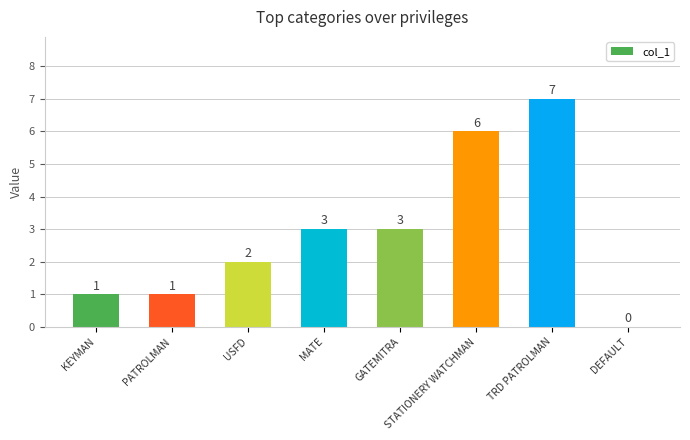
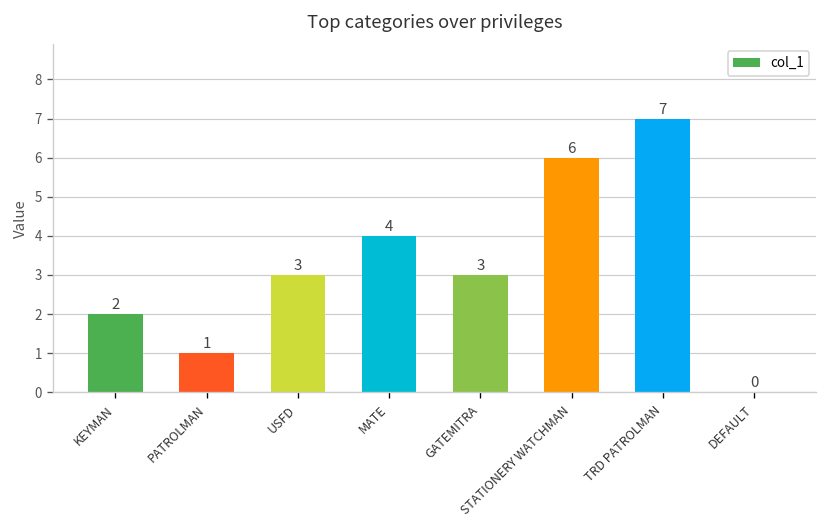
  {
-   "KEYMAN": 1,
+   "KEYMAN": 2,
    "PATROLMAN": 1,
-   "USFD": 2,
-   "MATE": 3,
+   "USFD": 3,
+   "MATE": 4,
    "GATEMITRA": 3,
    "STATIONERY WATCHMAN": 6,
    "TRD PATROLMAN": 7,
    "DEFAULT": 0
  }
